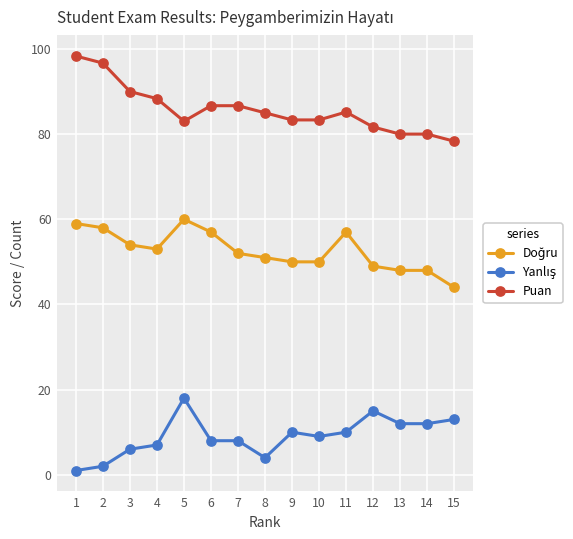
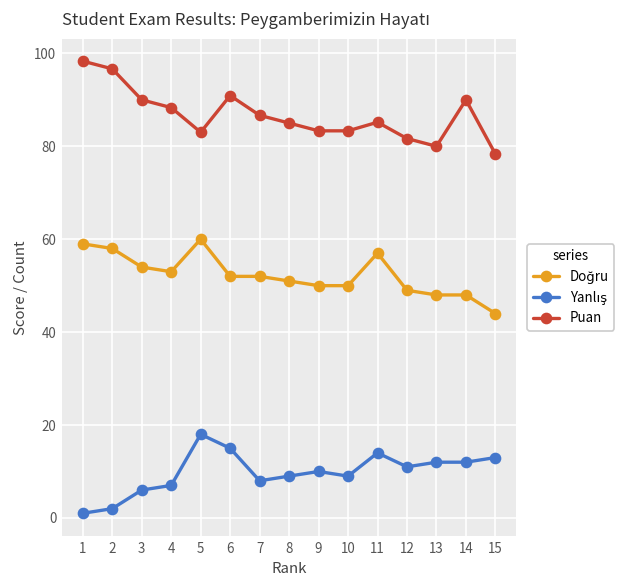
  {
    "Doğru": {
      "1": 59,
      "2": 58,
      "3": 54,
      "4": 53,
      "5": 60,
-     "6": 57,
+     "6": 52,
      "7": 52,
      "8": 51,
      "9": 50,
      "10": 50,
      "11": 57,
      "12": 49,
      "13": 48,
      "14": 48,
      "15": 44
    },
    "Yanlış": {
      "1": 1,
      "2": 2,
      "3": 6,
      "4": 7,
      "5": 18,
-     "6": 8,
+     "6": 15,
      "7": 8,
-     "8": 4,
+     "8": 9,
      "9": 10,
      "10": 9,
-     "11": 10,
-     "12": 15,
+     "11": 14,
+     "12": 11,
      "13": 12,
      "14": 12,
      "15": 13
    },
    "Puan": {
      "1": 98,
      "2": 97,
      "3": 90,
      "4": 88,
      "5": 83,
-     "6": 87,
+     "6": 91,
      "7": 87,
      "8": 85,
      "9": 83,
      "10": 83,
      "11": 85,
      "12": 82,
      "13": 80,
-     "14": 80,
+     "14": 90,
      "15": 78
    }
  }
